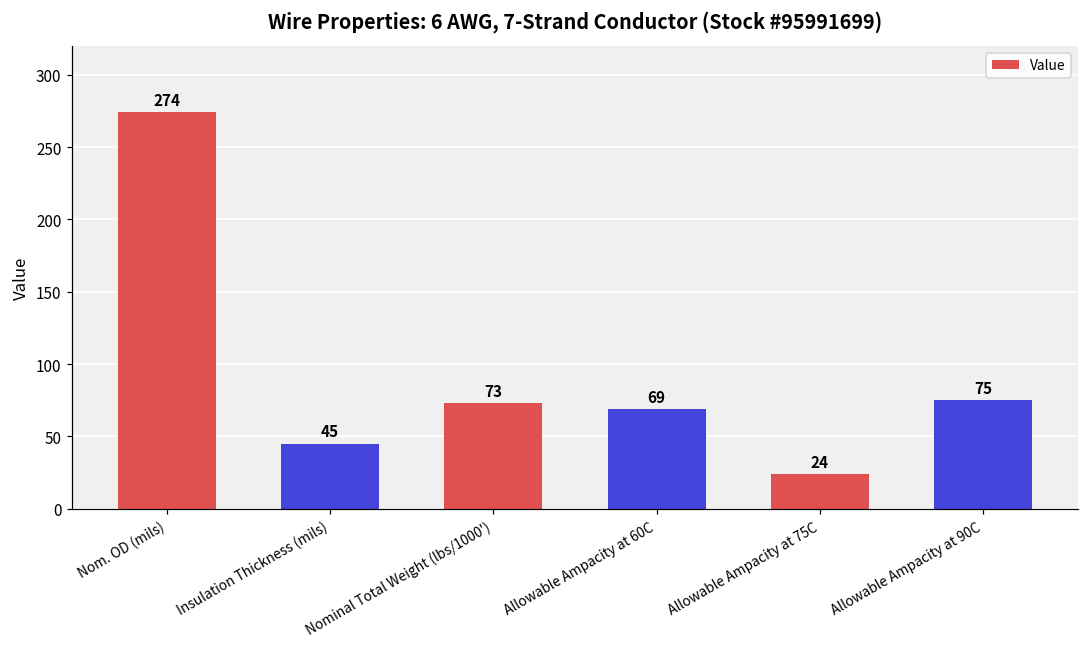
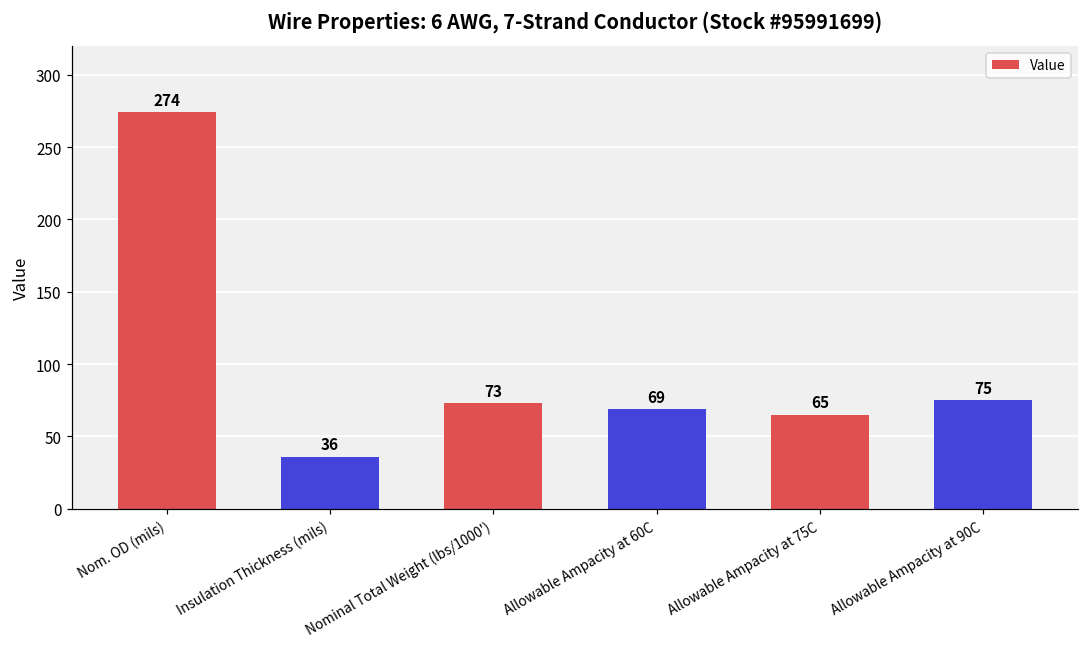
  {
    "Nom. OD (mils)": 274,
-   "Insulation Thickness (mils)": 45,
+   "Insulation Thickness (mils)": 36,
    "Nominal Total Weight (lbs/1000')": 73,
    "Allowable Ampacity at 60C": 69,
-   "Allowable Ampacity at 75C": 24,
+   "Allowable Ampacity at 75C": 65,
    "Allowable Ampacity at 90C": 75
  }
